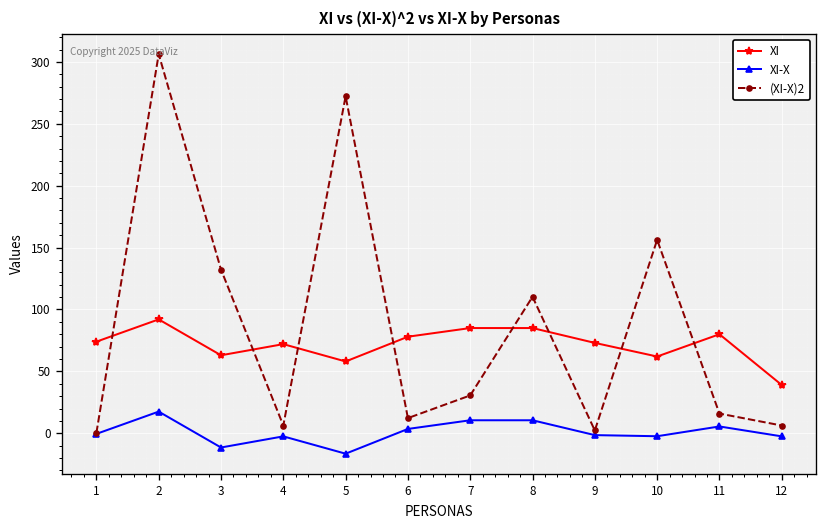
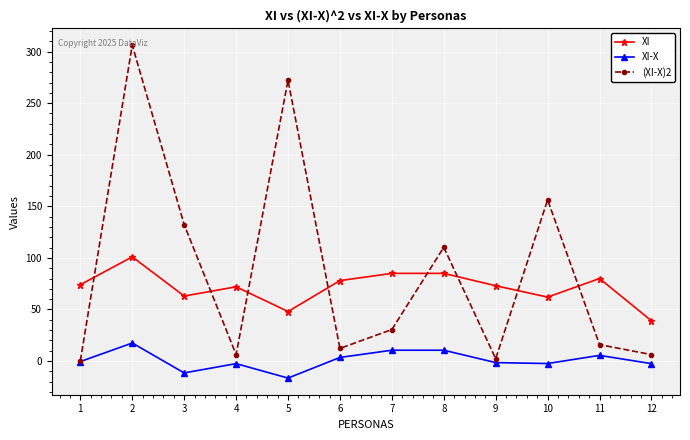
  {
    "XI": {
      "1": 74,
-     "2": 92,
+     "2": 101,
      "3": 63,
      "4": 72,
-     "5": 58,
+     "5": 48,
      "6": 78,
      "7": 85,
      "8": 85,
      "9": 73,
      "10": 62,
      "11": 80,
      "12": 39
    },
    "XI-X": {
      "2": 18,
      "3": -12,
      "4": -3,
      "5": -17,
      "6": 4,
      "7": 11,
      "8": 11,
      "9": -2,
      "10": -2,
      "11": 6,
      "12": -3
    },
    "(XI-X)2": {
      "3": 132,
      "4": 6,
      "5": 272,
      "6": 12,
      "7": 31,
      "8": 110,
      "9": 2,
      "10": 156,
      "11": 16,
      "12": 6
    }
  }
